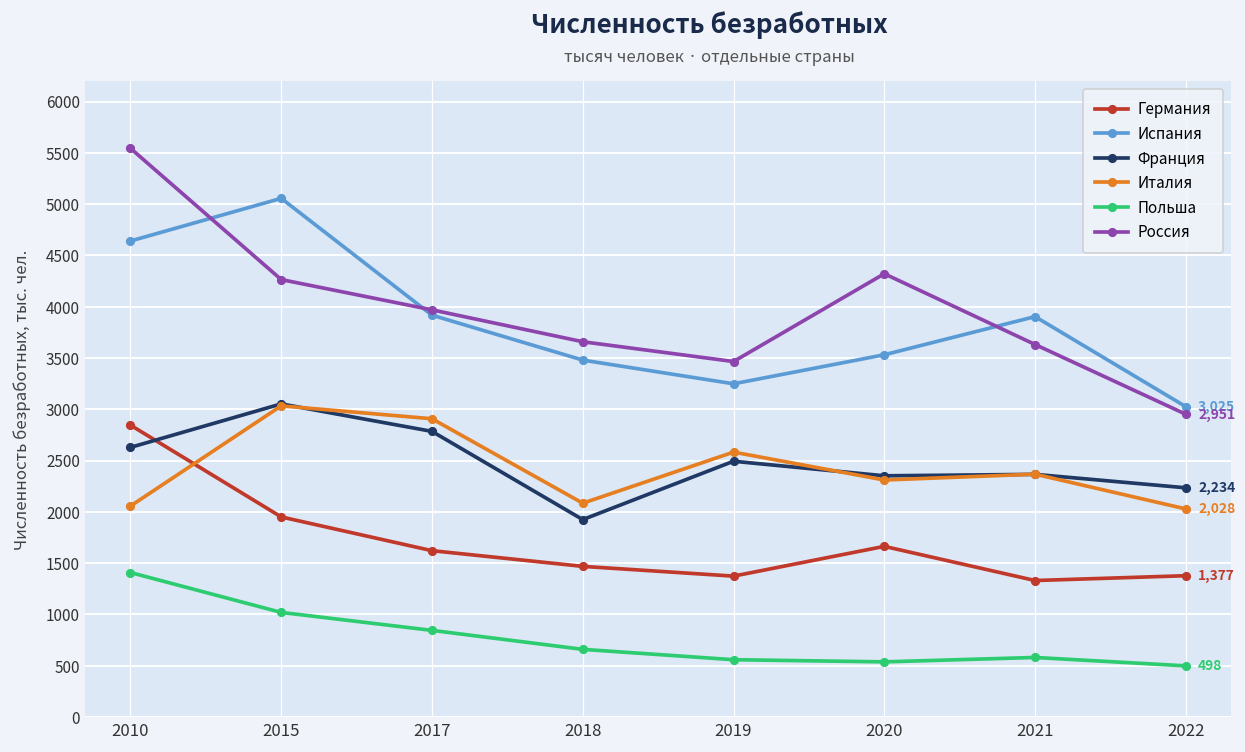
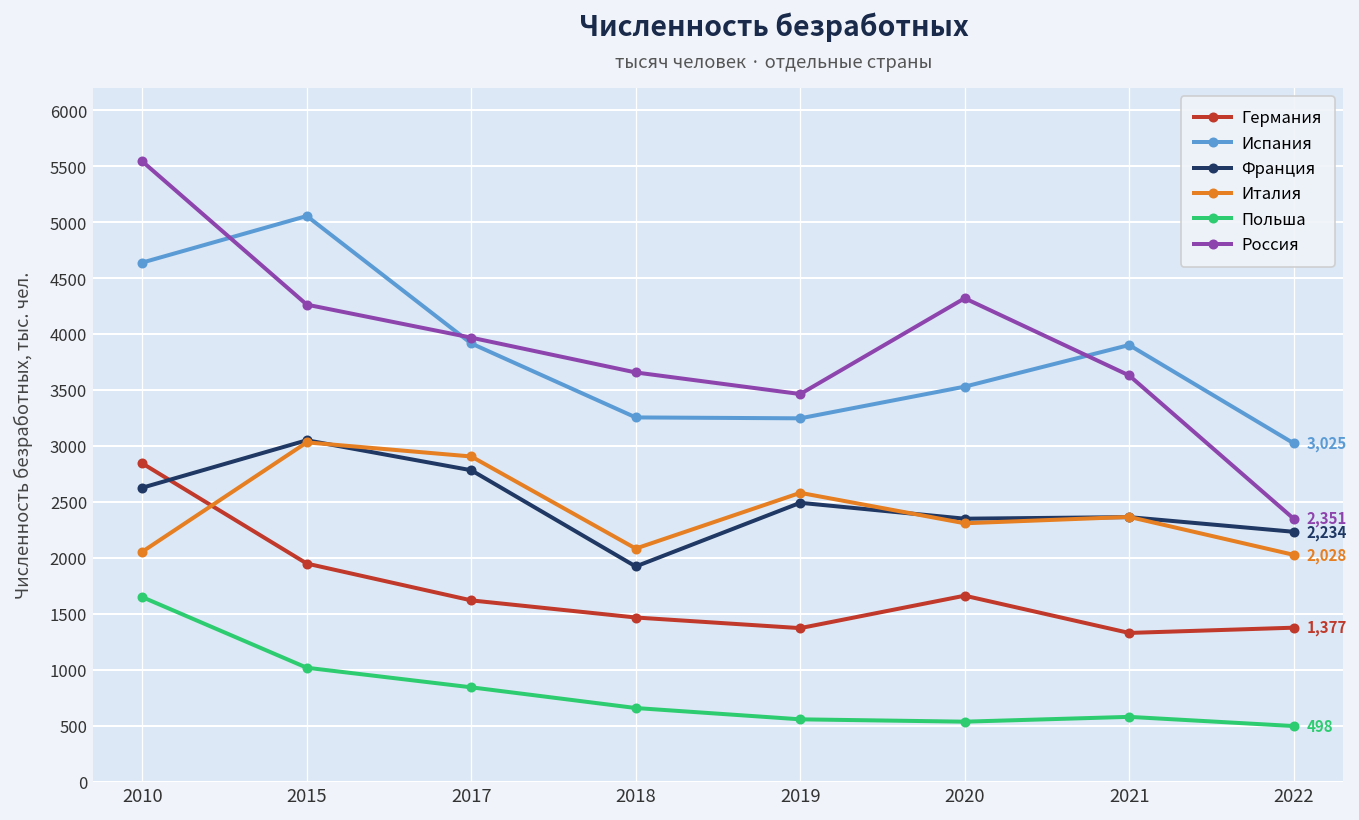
  {
    "Германия": {
      "2022": "1,377"
    },
    "Испания": {
      "2010": "4600",
      "2015": "5100",
      "2017": "3900",
-     "2018": "3500",
+     "2018": "3300",
      "2019": "3200",
      "2020": "3500",
      "2021": "3900"
    },
    "Франция": {
      "2022": "2,234"
    },
    "Италия": {
      "2022": "2,028"
    },
    "Польша": {
-     "2010": "1400",
+     "2010": "1700",
      "2015": "1000",
      "2017": "800",
      "2018": "700",
      "2019": "600",
      "2020": "500",
      "2021": "600"
    },
    "Россия": {
-     "2022": "2,951"
+     "2022": "2,351"
    }
  }
